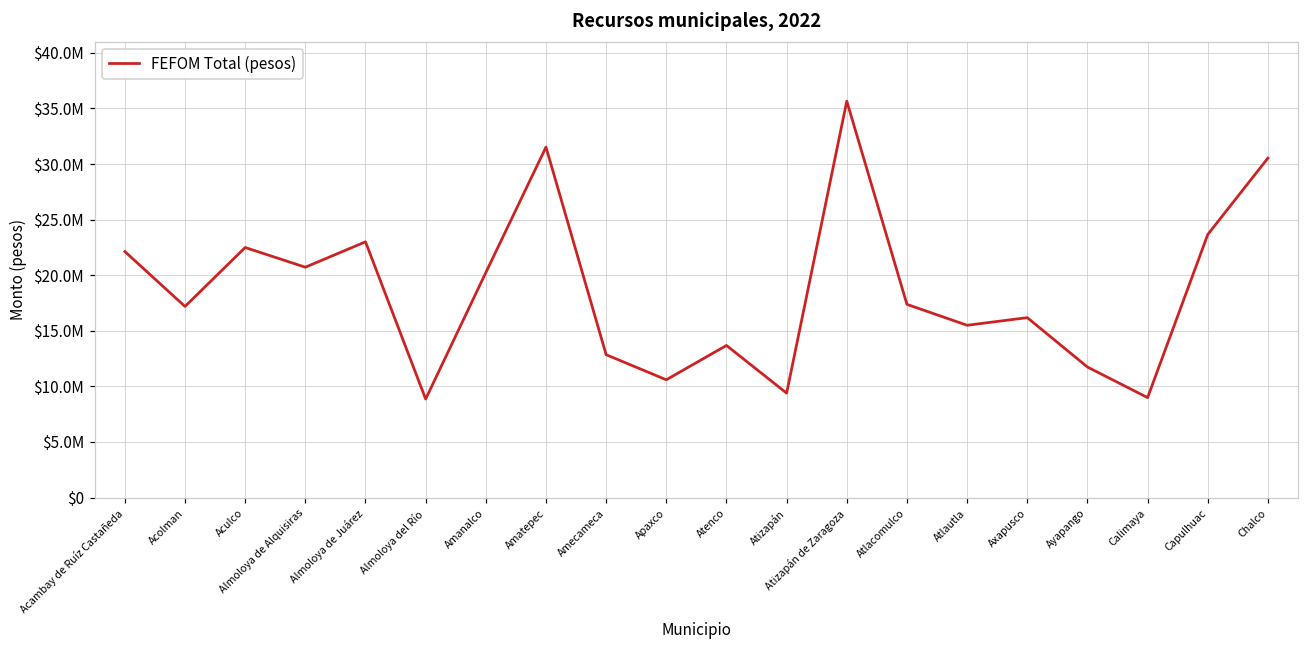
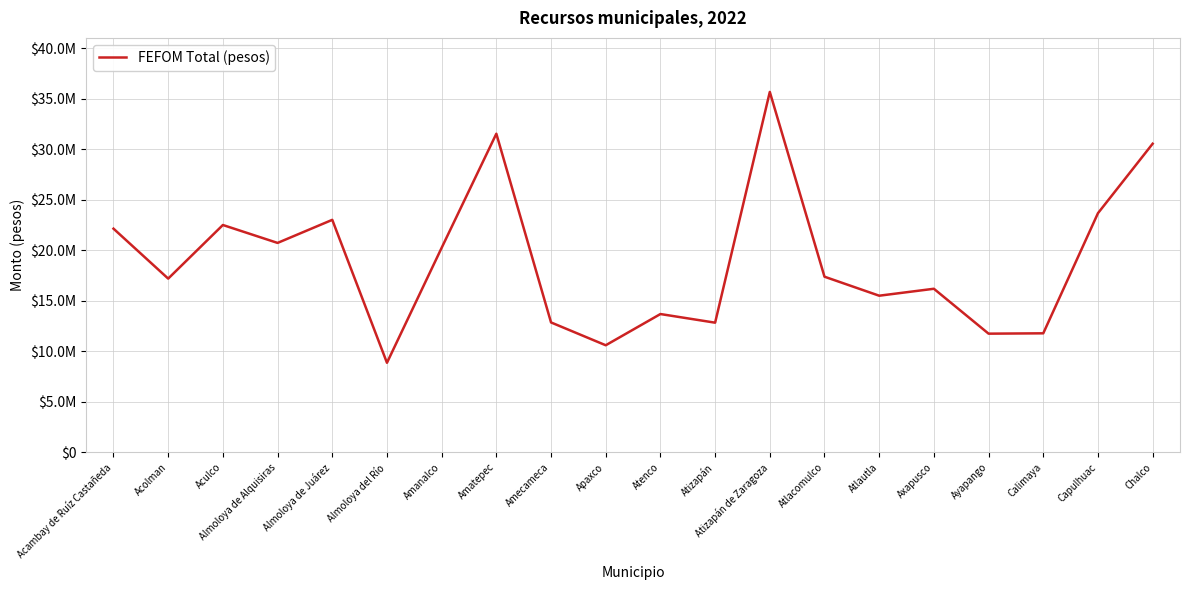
  {
    "Acambay de Ruíz Castañeda": "$22100000",
    "Acolman": "$17200000",
    "Aculco": "$22500000",
    "Almoloya de Alquisiras": "$20700000",
    "Almoloya de Juárez": "$23000000",
    "Almoloya del Río": "$8900000",
    "Amanalco": "$20200000",
    "Amatepec": "$31500000",
    "Amecameca": "$12900000",
    "Apaxco": "$10600000",
    "Atenco": "$13700000",
-   "Atizapán": "$9400000",
+   "Atizapán": "$12800000",
    "Atizapán de Zaragoza": "$35700000",
    "Atlacomulco": "$17400000",
    "Atlautla": "$15500000",
    "Axapusco": "$16200000",
    "Ayapango": "$11700000",
-   "Calimaya": "$9000000",
+   "Calimaya": "$11800000",
    "Capulhuac": "$23700000",
    "Chalco": "$30500000"
  }
